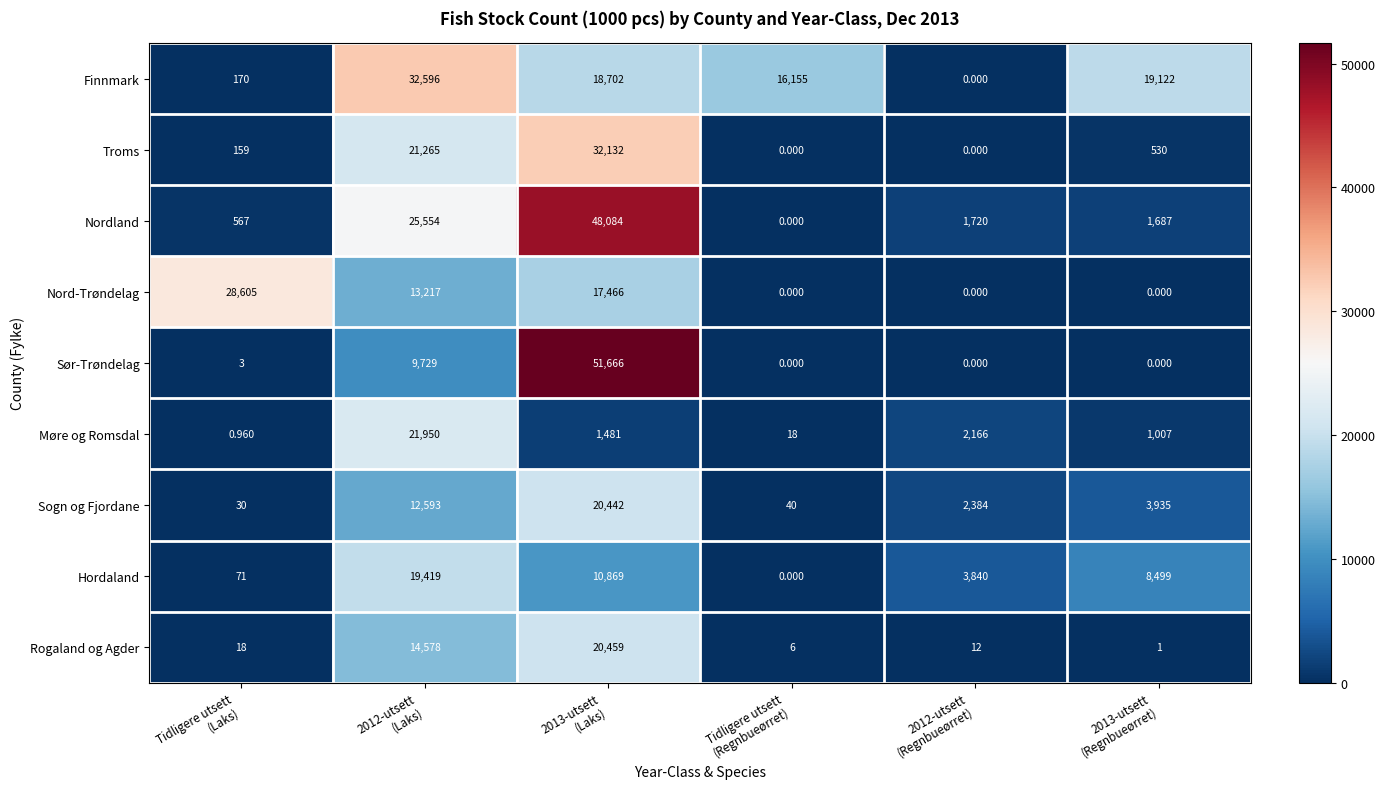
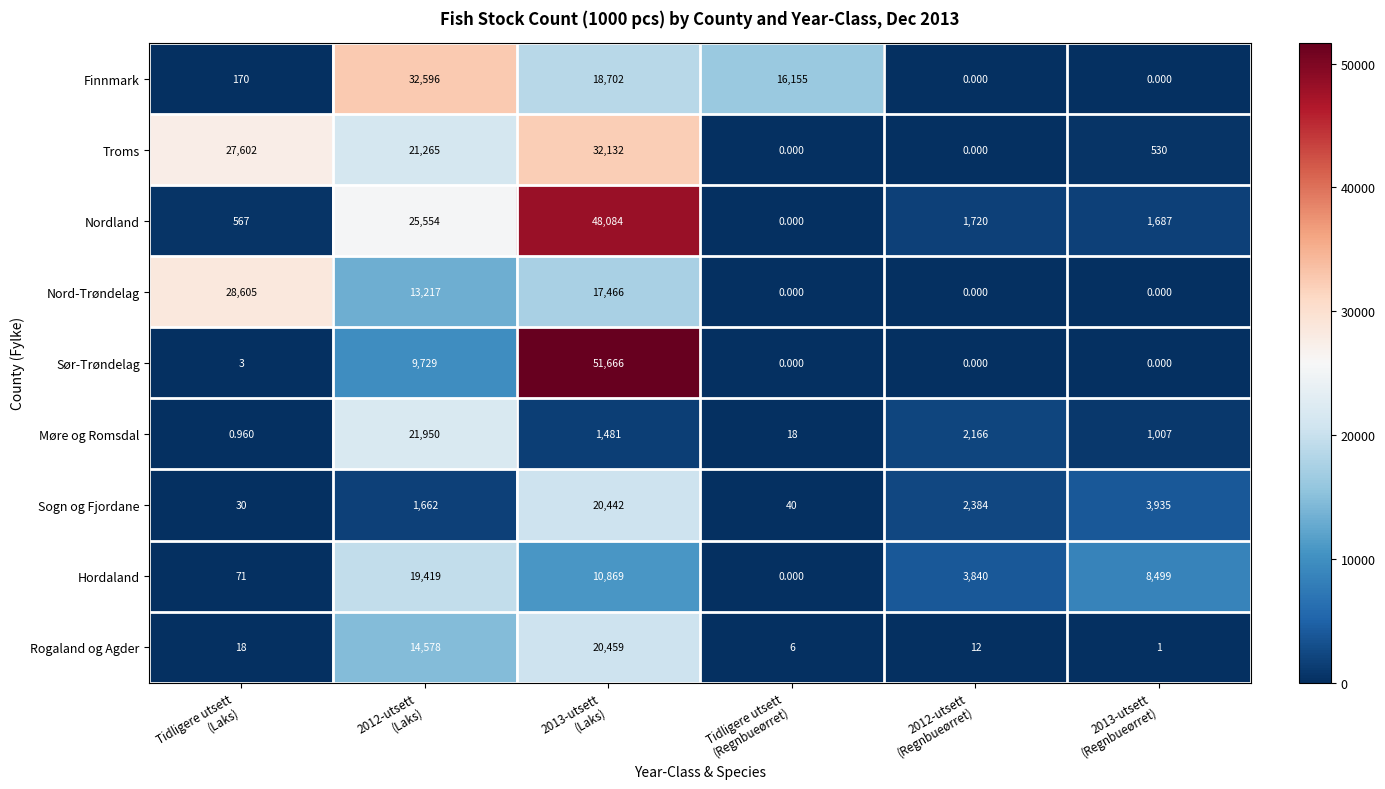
  {
    "Finnmark": {
      "Tidligere utsett (Laks)": "170",
      "2012-utsett (Laks)": "32,596",
      "2013-utsett (Laks)": "18,702",
      "Tidligere utsett (Regnbueørret)": "16,155",
      "2012-utsett (Regnbueørret)": "0.000",
-     "2013-utsett (Regnbueørret)": "19,122"
+     "2013-utsett (Regnbueørret)": "0.000"
    },
    "Troms": {
-     "Tidligere utsett (Laks)": "159",
+     "Tidligere utsett (Laks)": "27,602",
      "2012-utsett (Laks)": "21,265",
      "2013-utsett (Laks)": "32,132",
      "Tidligere utsett (Regnbueørret)": "0.000",
      "2012-utsett (Regnbueørret)": "0.000",
      "2013-utsett (Regnbueørret)": "530"
    },
    "Nordland": {
      "Tidligere utsett (Laks)": "567",
      "2012-utsett (Laks)": "25,554",
      "2013-utsett (Laks)": "48,084",
      "Tidligere utsett (Regnbueørret)": "0.000",
      "2012-utsett (Regnbueørret)": "1,720",
      "2013-utsett (Regnbueørret)": "1,687"
    },
    "Nord-Trøndelag": {
      "Tidligere utsett (Laks)": "28,605",
      "2012-utsett (Laks)": "13,217",
      "2013-utsett (Laks)": "17,466",
      "Tidligere utsett (Regnbueørret)": "0.000",
      "2012-utsett (Regnbueørret)": "0.000",
      "2013-utsett (Regnbueørret)": "0.000"
    },
    "Sør-Trøndelag": {
      "Tidligere utsett (Laks)": "3",
      "2012-utsett (Laks)": "9,729",
      "2013-utsett (Laks)": "51,666",
      "Tidligere utsett (Regnbueørret)": "0.000",
      "2012-utsett (Regnbueørret)": "0.000",
      "2013-utsett (Regnbueørret)": "0.000"
    },
    "Møre og Romsdal": {
      "Tidligere utsett (Laks)": "0.960",
      "2012-utsett (Laks)": "21,950",
      "2013-utsett (Laks)": "1,481",
      "Tidligere utsett (Regnbueørret)": "18",
      "2012-utsett (Regnbueørret)": "2,166",
      "2013-utsett (Regnbueørret)": "1,007"
    },
    "Sogn og Fjordane": {
      "Tidligere utsett (Laks)": "30",
-     "2012-utsett (Laks)": "12,593",
+     "2012-utsett (Laks)": "1,662",
      "2013-utsett (Laks)": "20,442",
      "Tidligere utsett (Regnbueørret)": "40",
      "2012-utsett (Regnbueørret)": "2,384",
      "2013-utsett (Regnbueørret)": "3,935"
    },
    "Hordaland": {
      "Tidligere utsett (Laks)": "71",
      "2012-utsett (Laks)": "19,419",
      "2013-utsett (Laks)": "10,869",
      "Tidligere utsett (Regnbueørret)": "0.000",
      "2012-utsett (Regnbueørret)": "3,840",
      "2013-utsett (Regnbueørret)": "8,499"
    },
    "Rogaland og Agder": {
      "Tidligere utsett (Laks)": "18",
      "2012-utsett (Laks)": "14,578",
      "2013-utsett (Laks)": "20,459",
      "Tidligere utsett (Regnbueørret)": "6",
      "2012-utsett (Regnbueørret)": "12",
      "2013-utsett (Regnbueørret)": "1"
    }
  }
